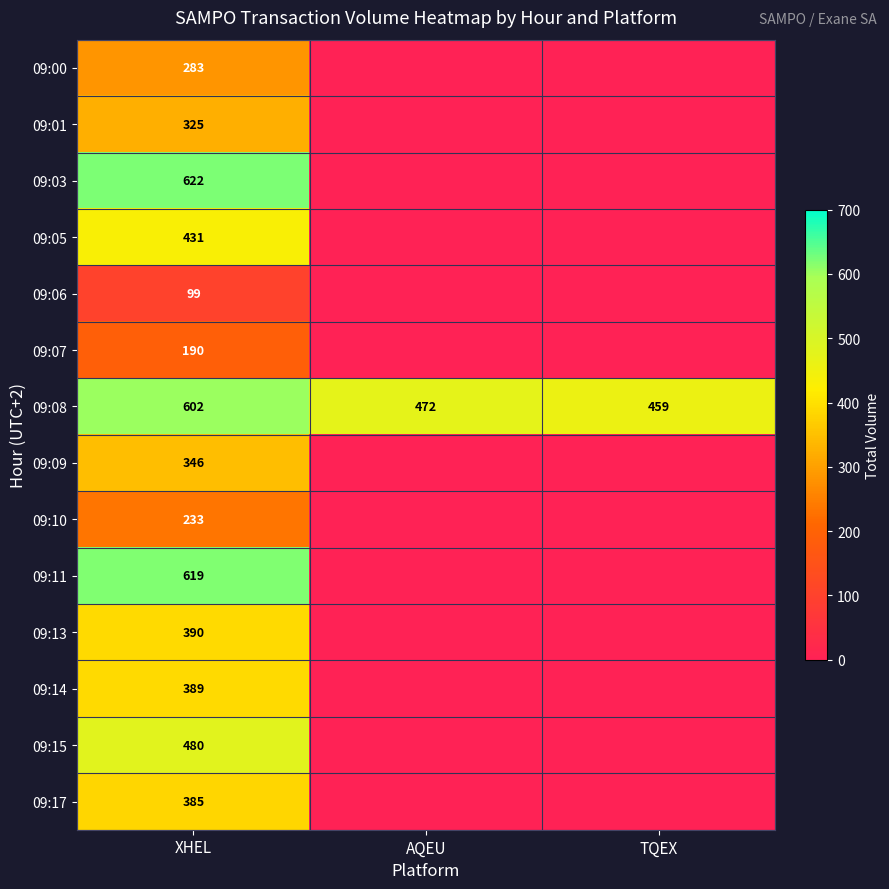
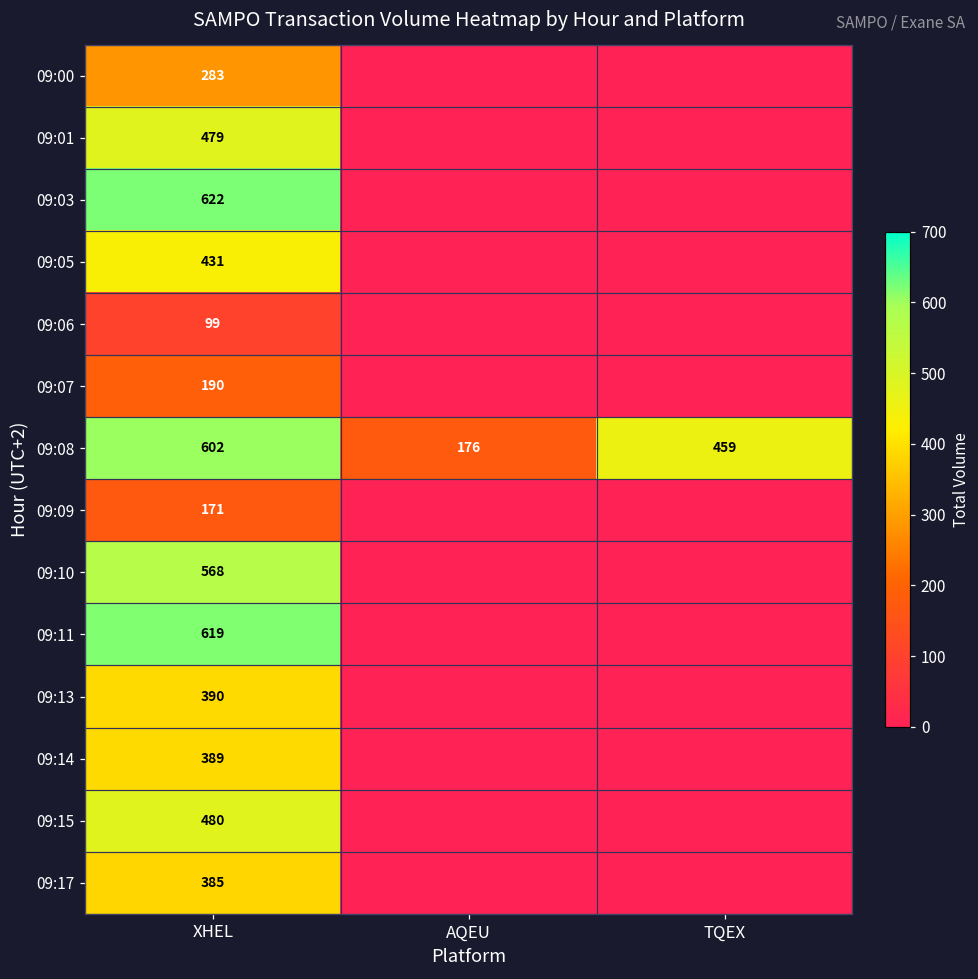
  {
    "09:00": {
      "XHEL": 283
    },
    "09:01": {
-     "XHEL": 325
+     "XHEL": 479
    },
    "09:03": {
      "XHEL": 622
    },
    "09:05": {
      "XHEL": 431
    },
    "09:06": {
      "XHEL": 99
    },
    "09:07": {
      "XHEL": 190
    },
    "09:08": {
      "XHEL": 602,
-     "AQEU": 472,
+     "AQEU": 176,
      "TQEX": 459
    },
    "09:09": {
-     "XHEL": 346
+     "XHEL": 171
    },
    "09:10": {
-     "XHEL": 233
+     "XHEL": 568
    },
    "09:11": {
      "XHEL": 619
    },
    "09:13": {
      "XHEL": 390
    },
    "09:14": {
      "XHEL": 389
    },
    "09:15": {
      "XHEL": 480
    },
    "09:17": {
      "XHEL": 385
    }
  }
